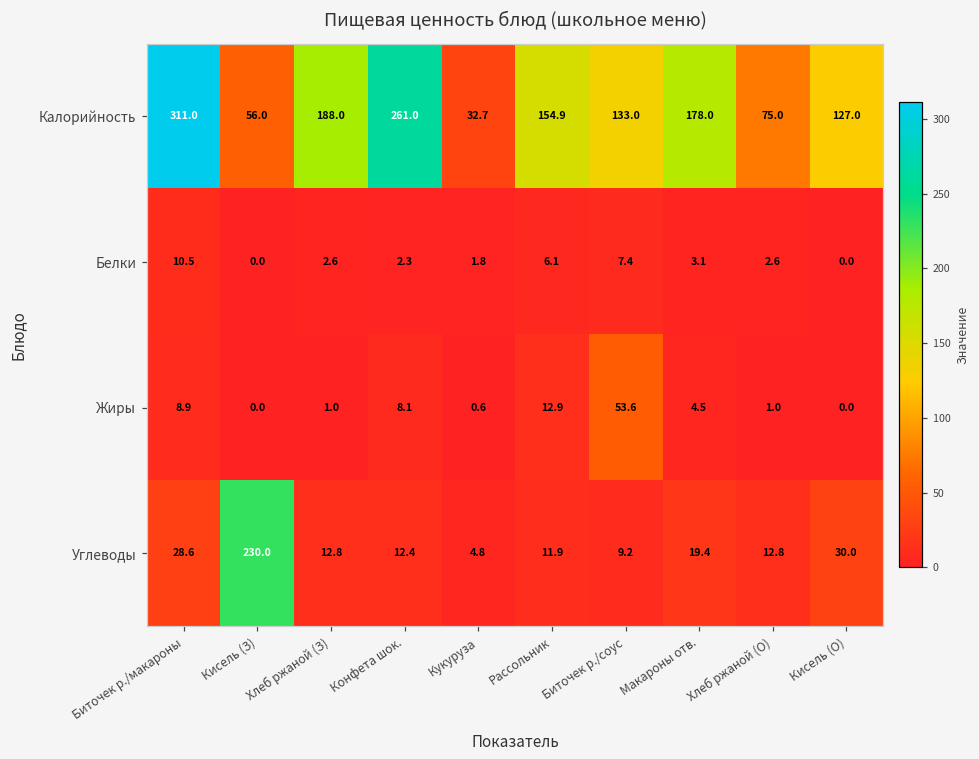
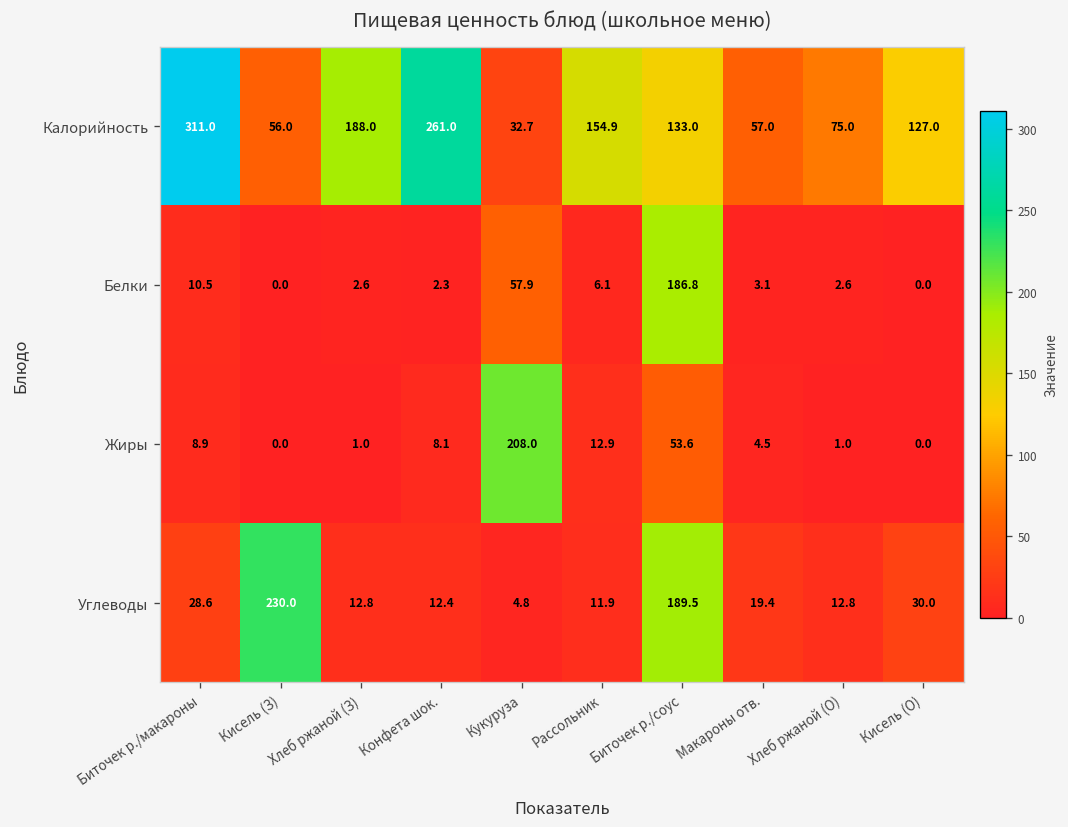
  {
    "Калорийность": {
      "Биточек р./макароны": 311.0,
      "Кисель (З)": 56.0,
      "Хлеб ржаной (З)": 188.0,
      "Конфета шок.": 261.0,
      "Кукуруза": 32.7,
      "Рассольник": 154.9,
      "Биточек р./соус": 133.0,
-     "Макароны отв.": 178.0,
+     "Макароны отв.": 57.0,
      "Хлеб ржаной (О)": 75.0,
      "Кисель (О)": 127.0
    },
    "Белки": {
      "Биточек р./макароны": 10.5,
      "Кисель (З)": 0.0,
      "Хлеб ржаной (З)": 2.6,
      "Конфета шок.": 2.3,
-     "Кукуруза": 1.8,
+     "Кукуруза": 57.9,
      "Рассольник": 6.1,
-     "Биточек р./соус": 7.4,
+     "Биточек р./соус": 186.8,
      "Макароны отв.": 3.1,
      "Хлеб ржаной (О)": 2.6,
      "Кисель (О)": 0.0
    },
    "Жиры": {
      "Биточек р./макароны": 8.9,
      "Кисель (З)": 0.0,
      "Хлеб ржаной (З)": 1.0,
      "Конфета шок.": 8.1,
-     "Кукуруза": 0.6,
+     "Кукуруза": 208.0,
      "Рассольник": 12.9,
      "Биточек р./соус": 53.6,
      "Макароны отв.": 4.5,
      "Хлеб ржаной (О)": 1.0,
      "Кисель (О)": 0.0
    },
    "Углеводы": {
      "Биточек р./макароны": 28.6,
      "Кисель (З)": 230.0,
      "Хлеб ржаной (З)": 12.8,
      "Конфета шок.": 12.4,
      "Кукуруза": 4.8,
      "Рассольник": 11.9,
-     "Биточек р./соус": 9.2,
+     "Биточек р./соус": 189.5,
      "Макароны отв.": 19.4,
      "Хлеб ржаной (О)": 12.8,
      "Кисель (О)": 30.0
    }
  }
